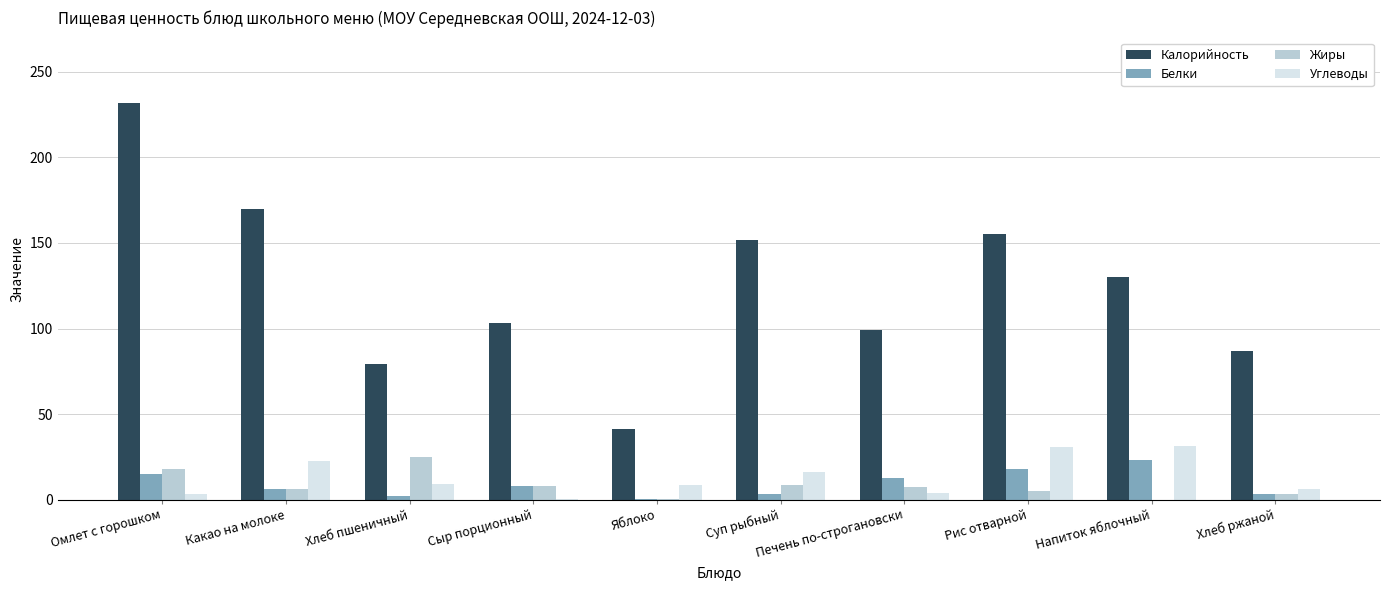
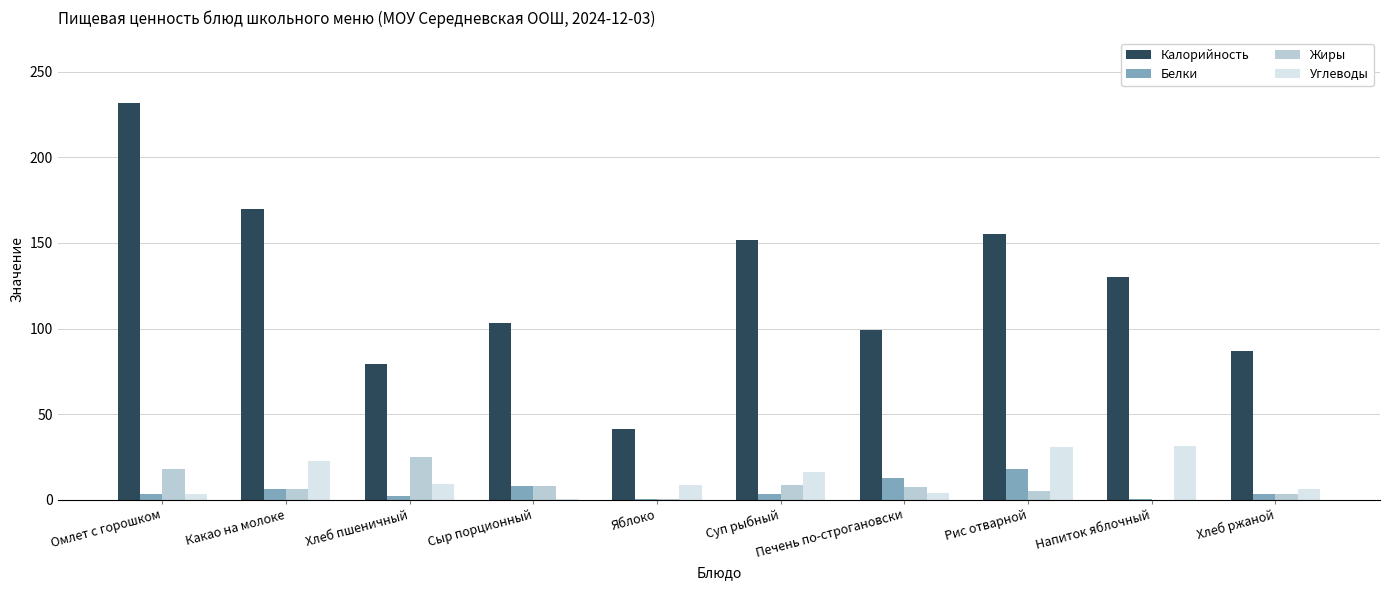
  {
    "Калорийность": {
      "Омлет с горошком": 232,
      "Какао на молоке": 170,
      "Хлеб пшеничный": 79,
      "Сыр порционный": 103,
      "Яблоко": 41,
      "Суп рыбный": 152,
      "Печень по-строгановски": 99,
      "Рис отварной": 155,
      "Напиток яблочный": 130,
      "Хлеб ржаной": 87
    },
    "Белки": {
-     "Омлет с горошком": 15,
+     "Омлет с горошком": 3,
      "Какао на молоке": 6,
      "Хлеб пшеничный": 2,
      "Сыр порционный": 8,
      "Суп рыбный": 4,
      "Печень по-строгановски": 13,
      "Рис отварной": 18,
-     "Напиток яблочный": 23,
+     "Напиток яблочный": 1,
      "Хлеб ржаной": 3
    }
  }
